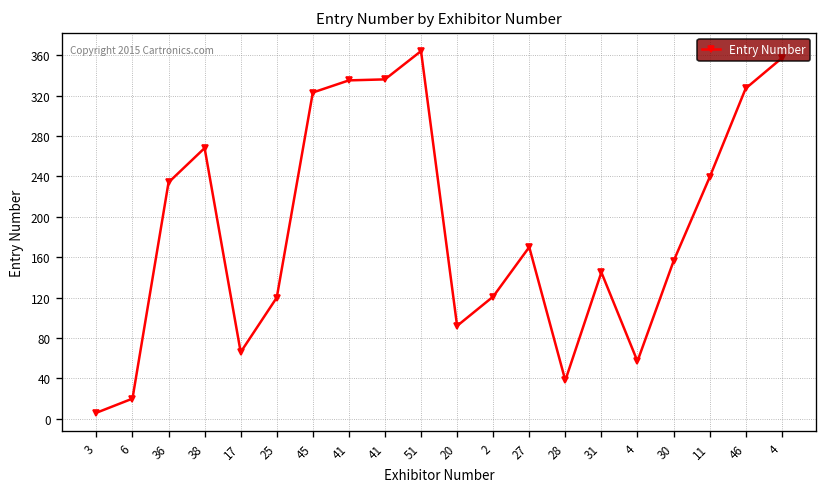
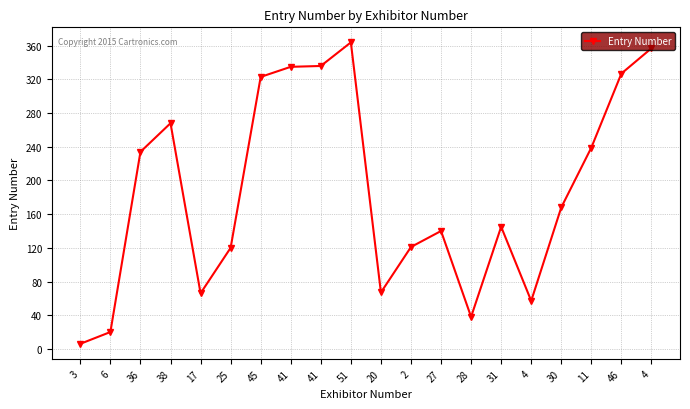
  {
    "3": 10,
    "6": 20,
    "36": 230,
    "38": 270,
    "17": 70,
    "25": 120,
    "45": 320,
    "51": 360,
-   "20": 90,
+   "20": 70,
    "2": 120,
-   "27": 170,
+   "27": 140,
    "28": 40,
    "31": 150,
-   "30": 160,
+   "30": 170,
    "11": 240,
    "46": 330
  }
